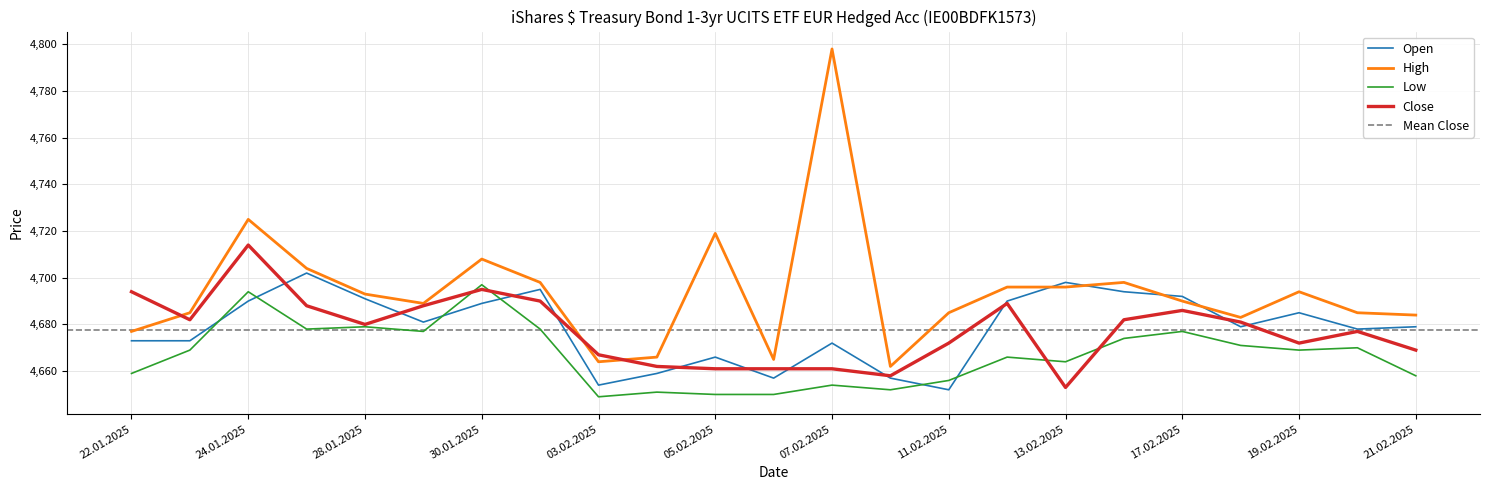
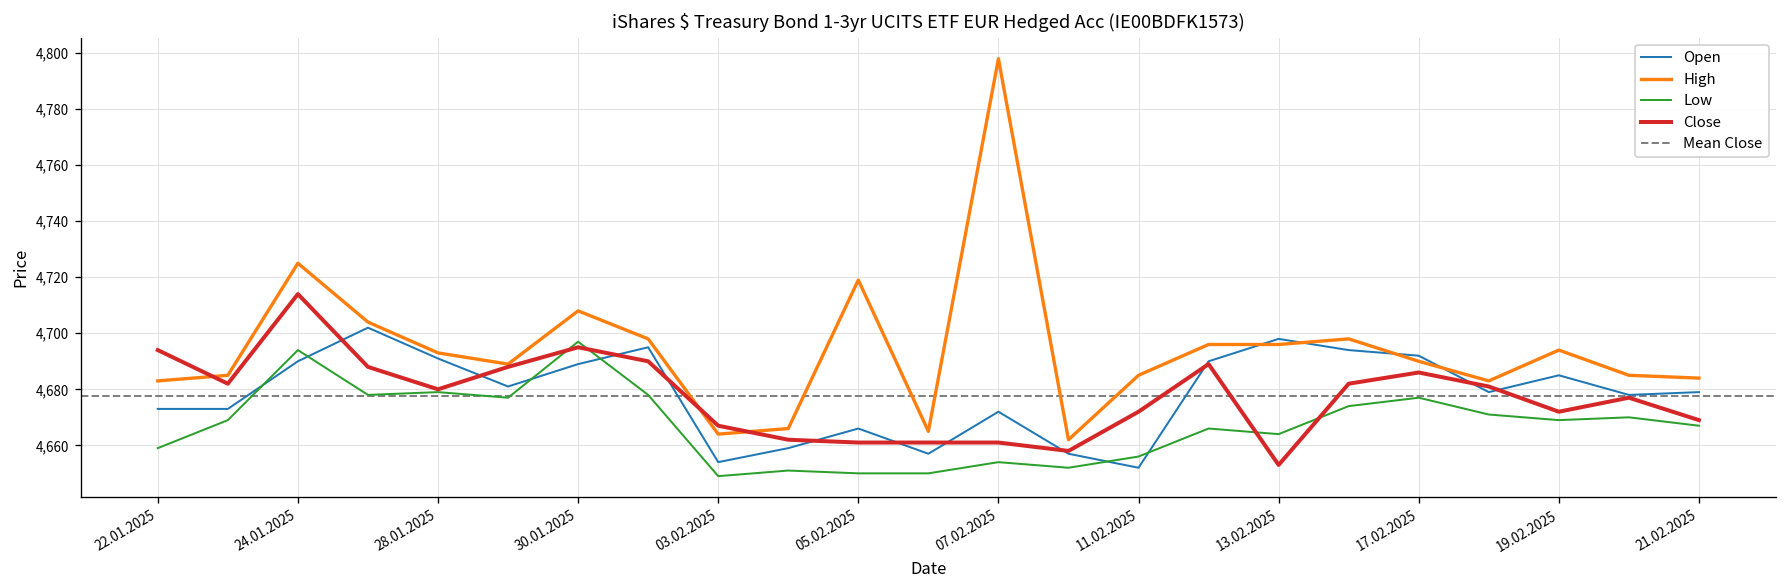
  {
    "Open": {
      "22.01.2025": "4,673",
      "24.01.2025": "4,690",
      "28.01.2025": "4,691",
      "30.01.2025": "4,689",
      "03.02.2025": "4,654",
      "05.02.2025": "4,666",
      "07.02.2025": "4,672",
      "11.02.2025": "4,652",
      "13.02.2025": "4,698",
      "17.02.2025": "4,692",
      "19.02.2025": "4,685",
      "21.02.2025": "4,679"
    },
    "High": {
-     "22.01.2025": "4,677",
+     "22.01.2025": "4,683",
      "24.01.2025": "4,725",
      "28.01.2025": "4,693",
      "30.01.2025": "4,708",
      "03.02.2025": "4,664",
      "05.02.2025": "4,719",
      "07.02.2025": "4,798",
      "11.02.2025": "4,685",
      "13.02.2025": "4,696",
      "17.02.2025": "4,690",
      "19.02.2025": "4,694",
      "21.02.2025": "4,684"
    },
    "Low": {
      "22.01.2025": "4,659",
      "24.01.2025": "4,694",
      "30.01.2025": "4,697",
      "03.02.2025": "4,649",
      "05.02.2025": "4,650",
      "07.02.2025": "4,654",
      "11.02.2025": "4,656",
      "13.02.2025": "4,664",
      "17.02.2025": "4,677",
      "19.02.2025": "4,669",
-     "21.02.2025": "4,658"
+     "21.02.2025": "4,667"
    },
    "Close": {
      "22.01.2025": "4,694",
      "24.01.2025": "4,714",
      "30.01.2025": "4,695",
      "03.02.2025": "4,667",
      "05.02.2025": "4,661",
      "07.02.2025": "4,661",
      "11.02.2025": "4,672",
      "13.02.2025": "4,653",
      "17.02.2025": "4,686",
      "19.02.2025": "4,672",
      "21.02.2025": "4,669"
    }
  }
